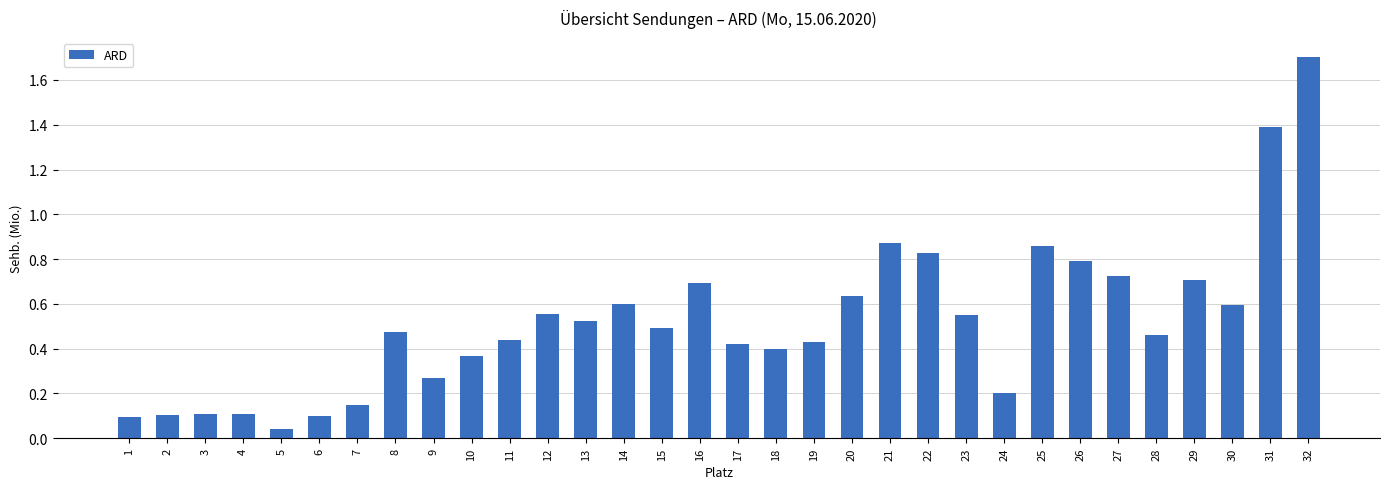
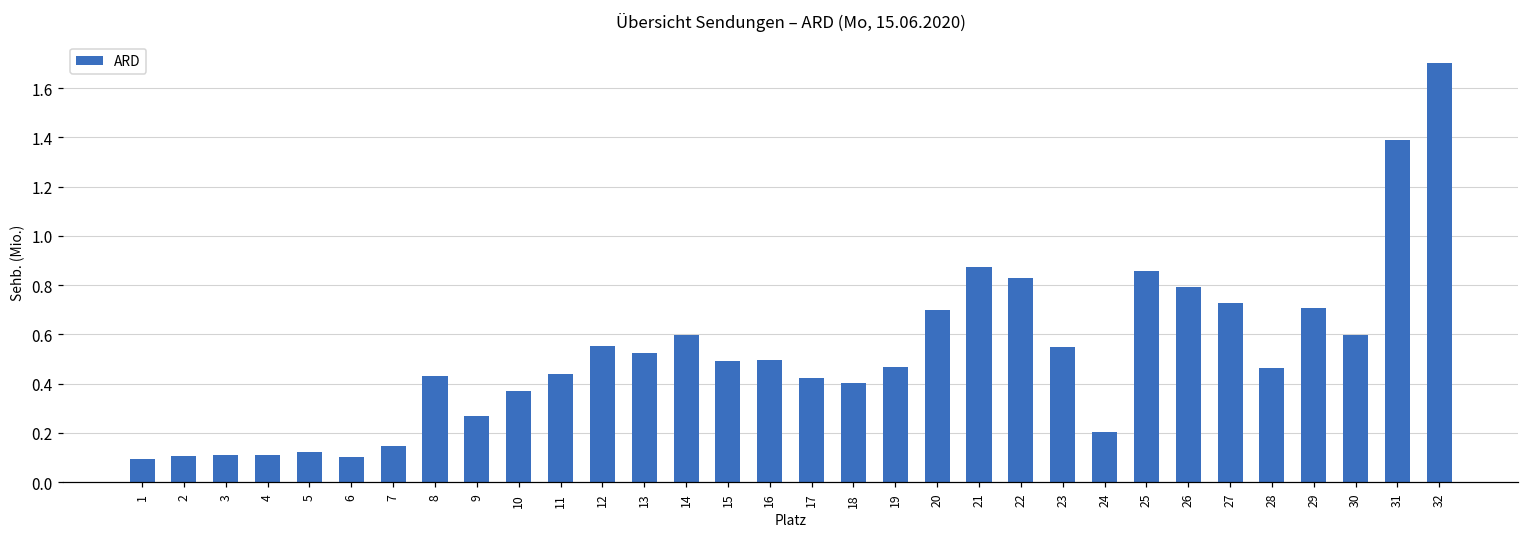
  {
    "1": 0.09,
    "2": 0.11,
    "3": 0.11,
    "4": 0.11,
-   "5": 0.04,
+   "5": 0.12,
    "6": 0.10,
    "7": 0.15,
-   "8": 0.47,
+   "8": 0.43,
    "9": 0.27,
    "10": 0.37,
    "11": 0.44,
    "12": 0.55,
    "13": 0.52,
    "14": 0.60,
    "15": 0.49,
-   "16": 0.69,
+   "16": 0.50,
    "17": 0.42,
    "18": 0.40,
-   "19": 0.43,
-   "20": 0.64,
+   "19": 0.47,
+   "20": 0.70,
    "21": 0.87,
    "22": 0.83,
    "23": 0.55,
    "24": 0.20,
    "25": 0.86,
    "26": 0.79,
    "27": 0.73,
    "28": 0.46,
    "29": 0.71,
    "30": 0.60,
    "31": 1.39,
    "32": 1.70
  }
